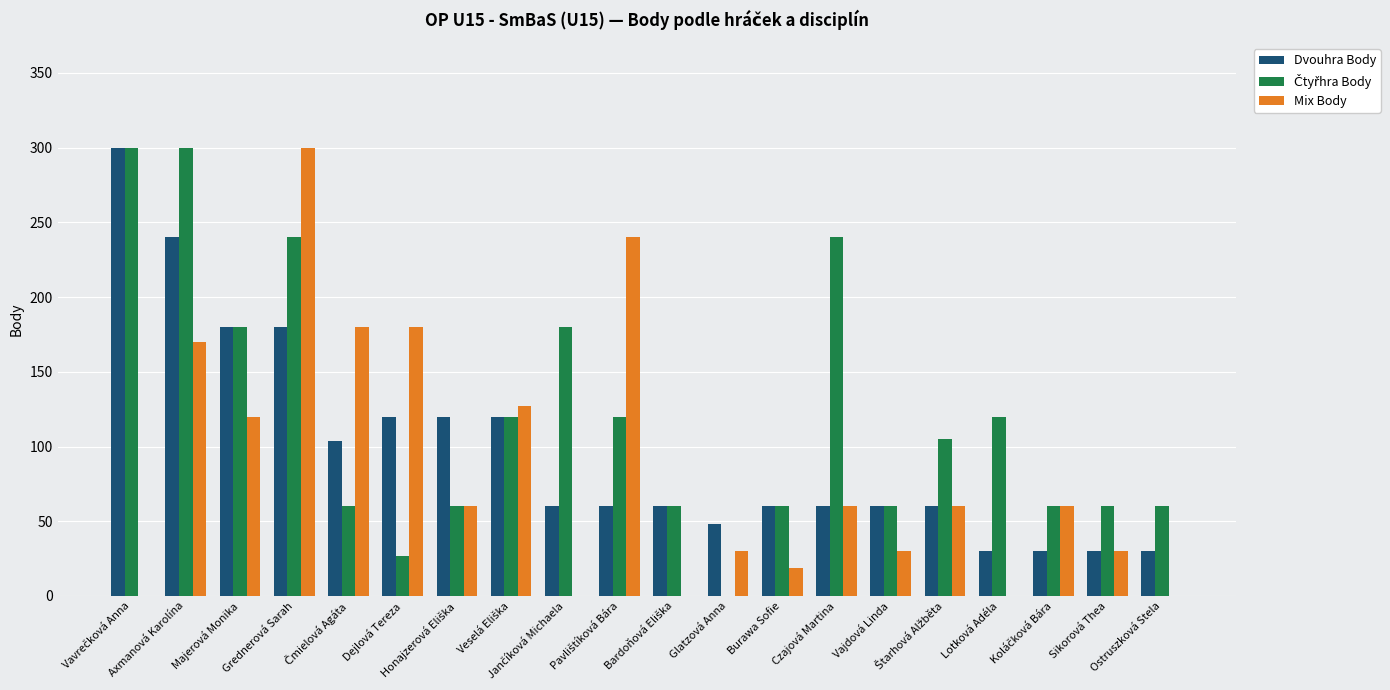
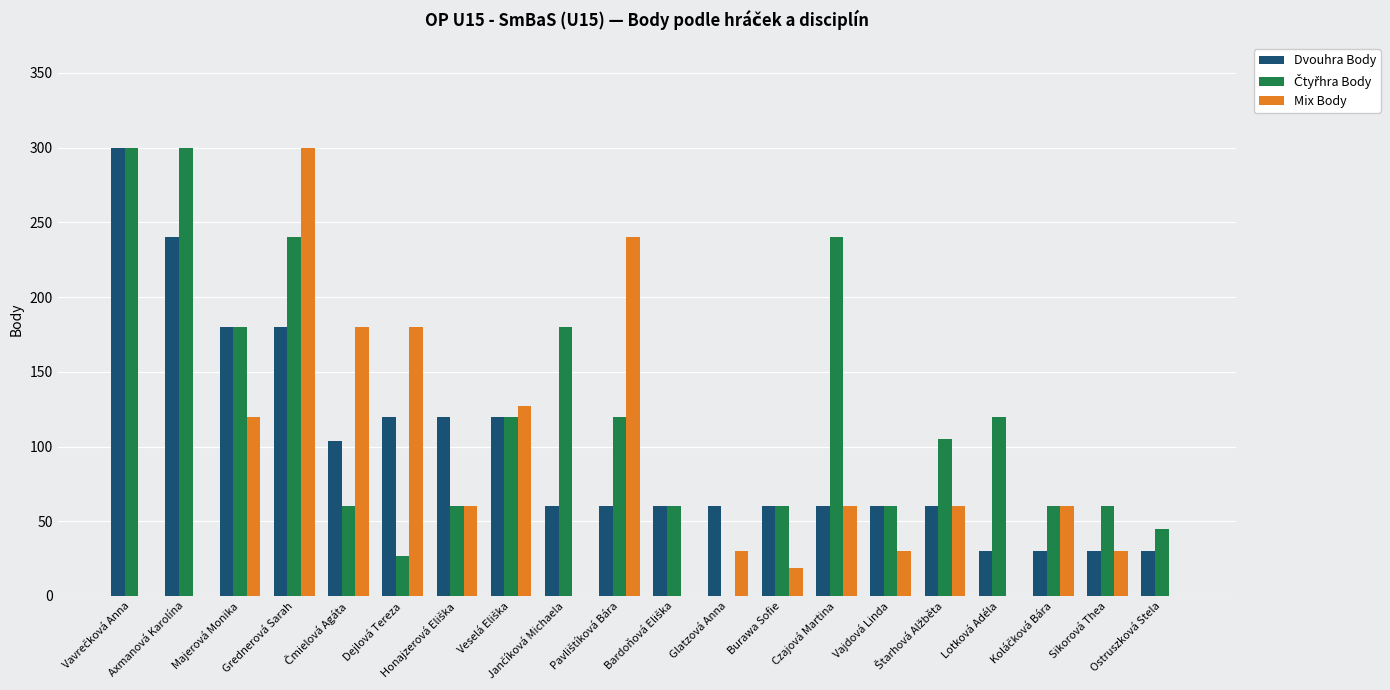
  {
    "Dvouhra Body": {
      "Vavrečková Anna": 300,
      "Axmanová Karolína": 240,
      "Majerová Monika": 180,
      "Grednerová Sarah": 180,
      "Čmielová Agáta": 104,
      "Dejlová Tereza": 120,
      "Honajzerová Eliška": 120,
      "Veselá Eliška": 120,
      "Jančíková Michaela": 60,
      "Pavlištíková Bára": 60,
      "Bardoňová Eliška": 60,
-     "Glatzová Anna": 48,
+     "Glatzová Anna": 60,
      "Burawa Sofie": 60,
      "Czajová Martina": 60,
      "Vajdová Linda": 60,
      "Štarhová Alžběta": 60,
      "Lotková Adéla": 30,
      "Koláčková Bára": 30,
      "Sikorová Thea": 30,
      "Ostruszková Stela": 30
    },
    "Čtyřhra Body": {
      "Vavrečková Anna": 300,
      "Axmanová Karolína": 300,
      "Majerová Monika": 180,
      "Grednerová Sarah": 240,
      "Čmielová Agáta": 60,
      "Dejlová Tereza": 27,
      "Honajzerová Eliška": 60,
      "Veselá Eliška": 120,
      "Jančíková Michaela": 180,
      "Pavlištíková Bára": 120,
      "Bardoňová Eliška": 60,
      "Glatzová Anna": 0,
      "Burawa Sofie": 60,
      "Czajová Martina": 240,
      "Vajdová Linda": 60,
      "Štarhová Alžběta": 105,
      "Lotková Adéla": 120,
      "Koláčková Bára": 60,
      "Sikorová Thea": 60,
-     "Ostruszková Stela": 60
+     "Ostruszková Stela": 45
    },
    "Mix Body": {
      "Vavrečková Anna": 0,
-     "Axmanová Karolína": 170,
+     "Axmanová Karolína": 0,
      "Majerová Monika": 120,
      "Grednerová Sarah": 300,
      "Čmielová Agáta": 180,
      "Dejlová Tereza": 180,
      "Honajzerová Eliška": 60,
      "Veselá Eliška": 127,
      "Jančíková Michaela": 0,
      "Pavlištíková Bára": 240,
      "Bardoňová Eliška": 0,
      "Glatzová Anna": 30,
      "Burawa Sofie": 19,
      "Czajová Martina": 60,
      "Vajdová Linda": 30,
      "Štarhová Alžběta": 60,
      "Lotková Adéla": 0,
      "Koláčková Bára": 60,
      "Sikorová Thea": 30,
      "Ostruszková Stela": 0
    }
  }
